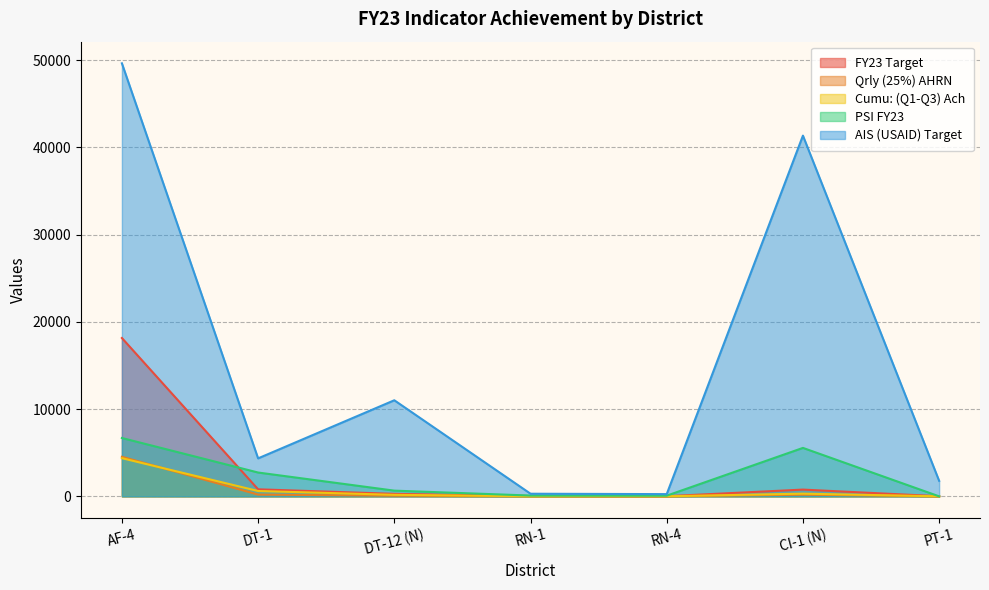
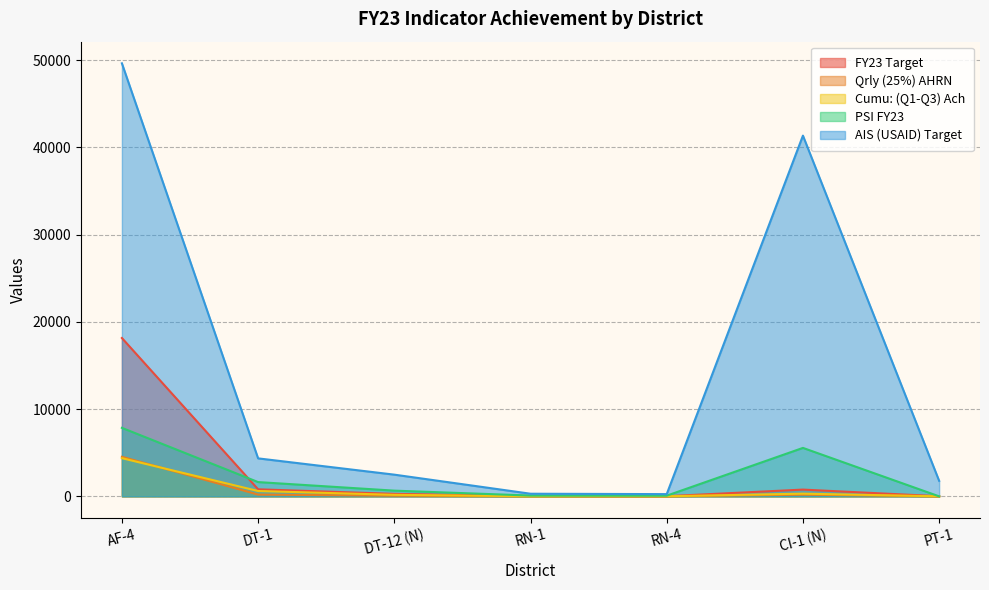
  {
    "PSI FY23": {
-     "AF-4": 7000,
-     "DT-1": 3000,
+     "AF-4": 8000,
+     "DT-1": 2000,
      "DT-12 (N)": 1000,
      "CI-1 (N)": 6000
    },
    "AIS (USAID) Target": {
      "AF-4": 50000,
      "DT-1": 4000,
-     "DT-12 (N)": 11000,
+     "DT-12 (N)": 2000,
      "CI-1 (N)": 41000,
      "PT-1": 2000
    }
  }
